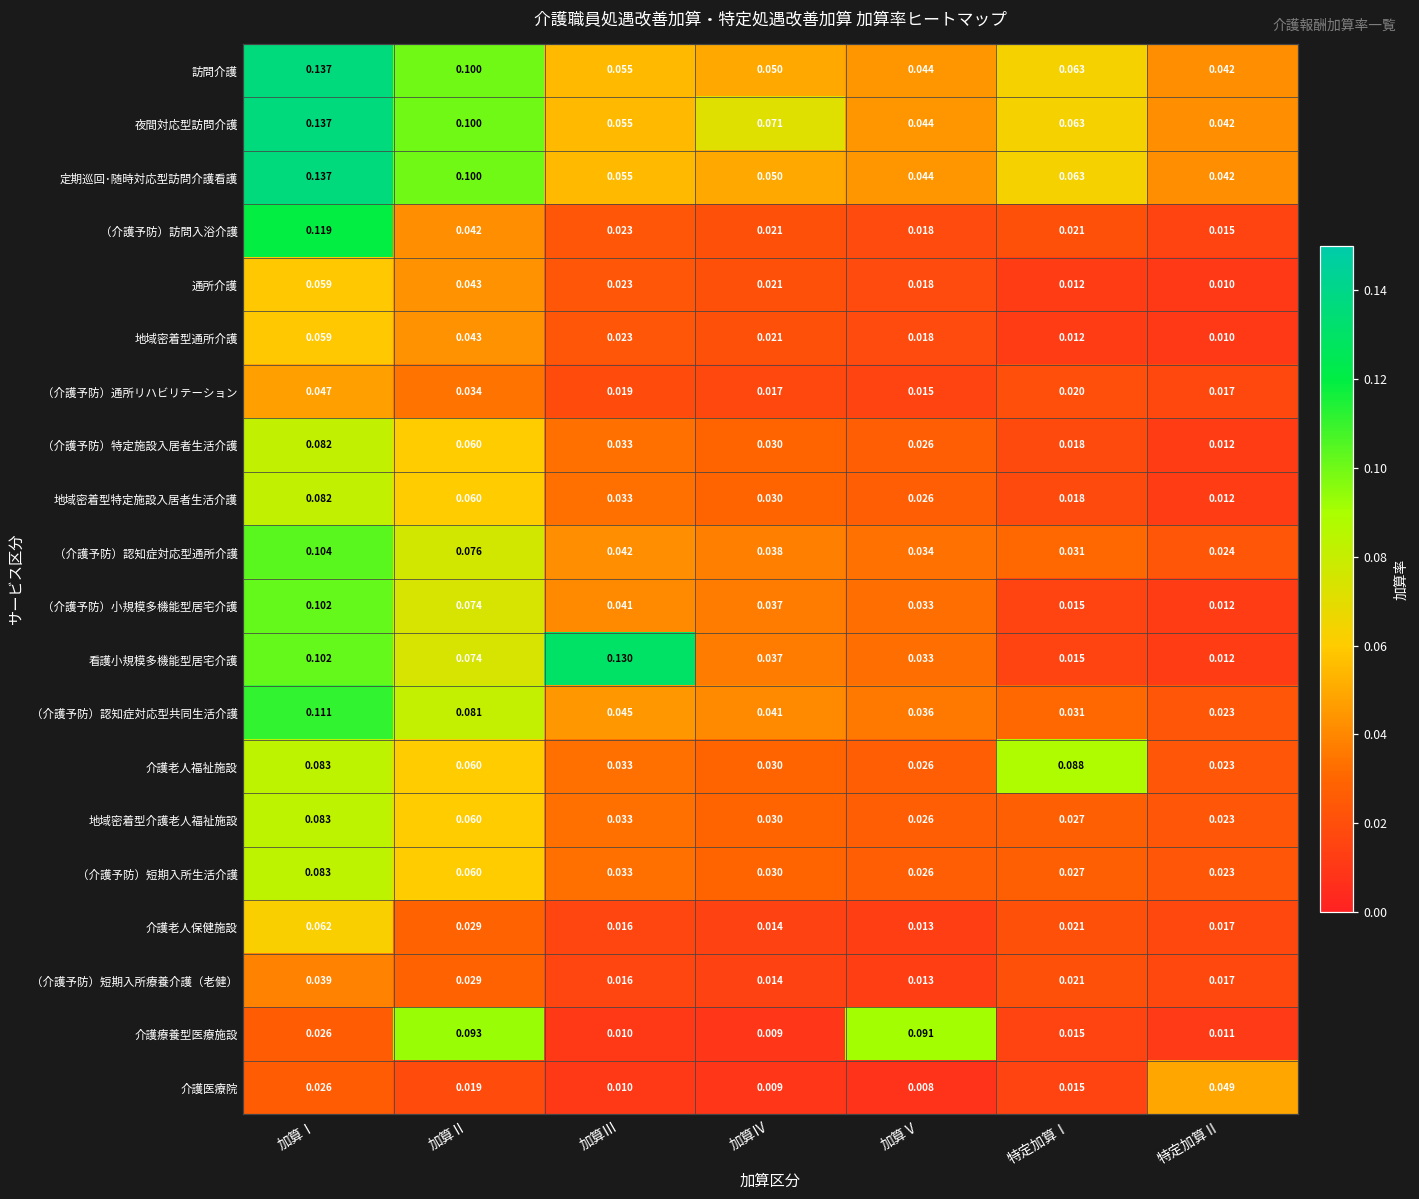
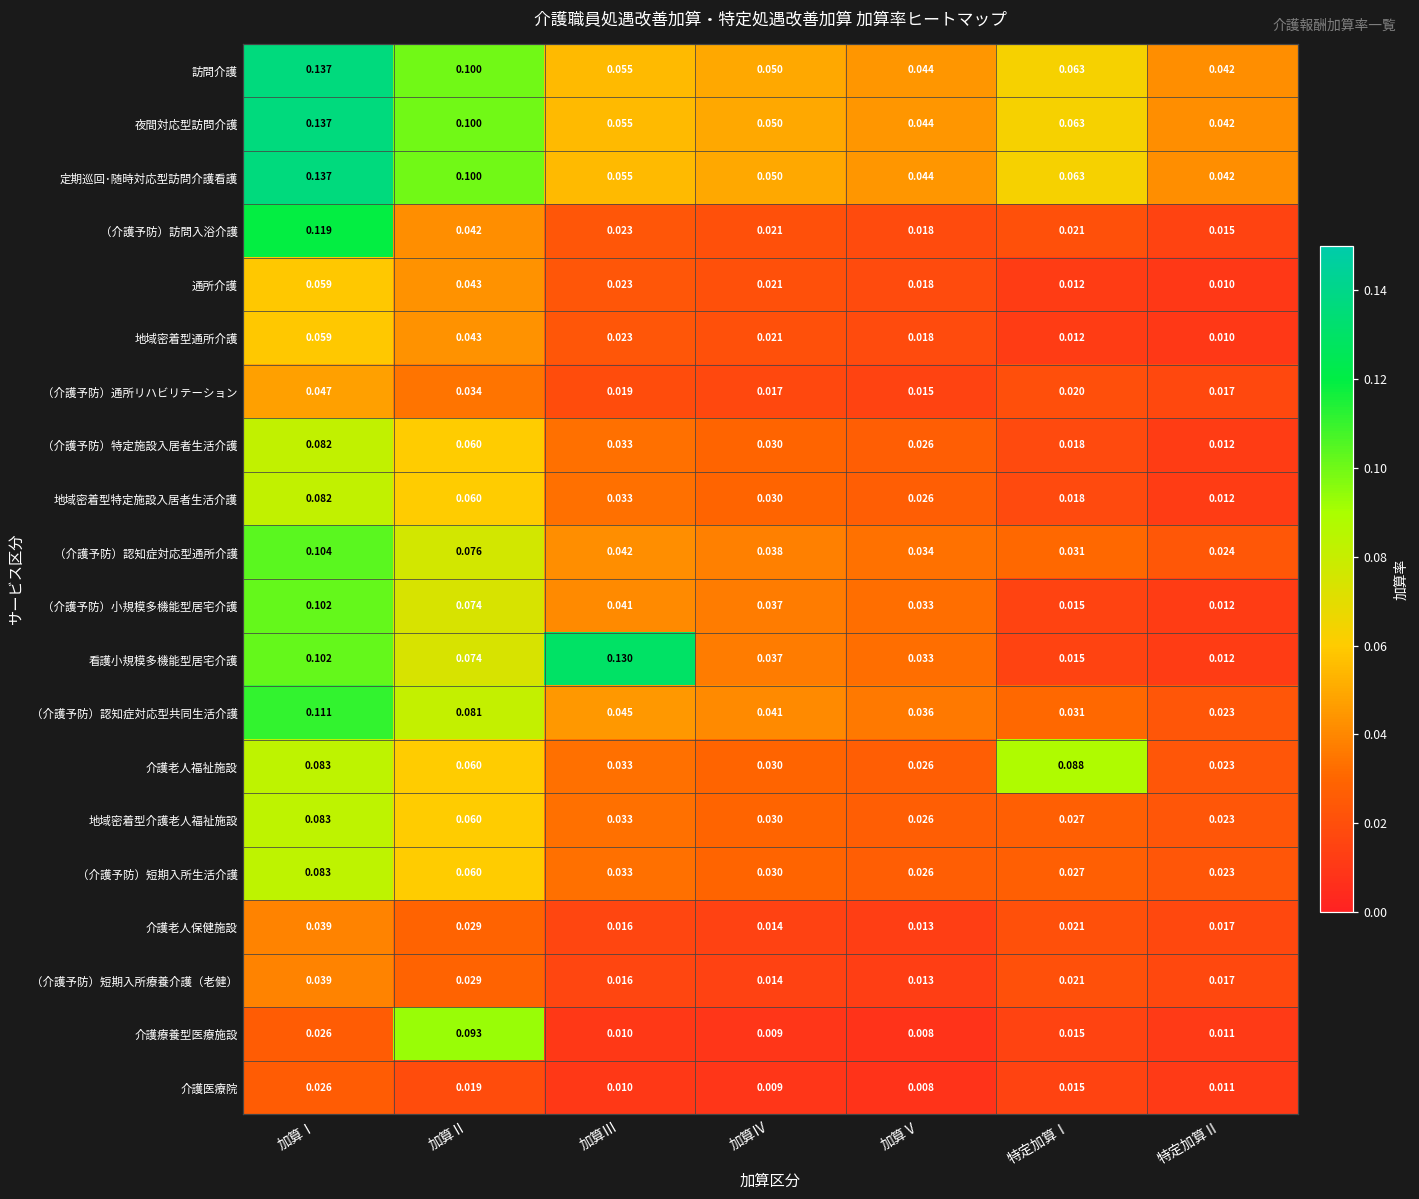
  {
    "訪問介護": {
      "加算Ⅰ": 0.137,
      "加算Ⅱ": 0.100,
      "加算Ⅲ": 0.055,
      "加算Ⅳ": 0.050,
      "加算Ⅴ": 0.044,
      "特定加算Ⅰ": 0.063,
      "特定加算Ⅱ": 0.042
    },
    "夜間対応型訪問介護": {
      "加算Ⅰ": 0.137,
      "加算Ⅱ": 0.100,
      "加算Ⅲ": 0.055,
-     "加算Ⅳ": 0.071,
+     "加算Ⅳ": 0.050,
      "加算Ⅴ": 0.044,
      "特定加算Ⅰ": 0.063,
      "特定加算Ⅱ": 0.042
    },
    "定期巡回･随時対応型訪問介護看護": {
      "加算Ⅰ": 0.137,
      "加算Ⅱ": 0.100,
      "加算Ⅲ": 0.055,
      "加算Ⅳ": 0.050,
      "加算Ⅴ": 0.044,
      "特定加算Ⅰ": 0.063,
      "特定加算Ⅱ": 0.042
    },
    "（介護予防）訪問入浴介護": {
      "加算Ⅰ": 0.119,
      "加算Ⅱ": 0.042,
      "加算Ⅲ": 0.023,
      "加算Ⅳ": 0.021,
      "加算Ⅴ": 0.018,
      "特定加算Ⅰ": 0.021,
      "特定加算Ⅱ": 0.015
    },
    "通所介護": {
      "加算Ⅰ": 0.059,
      "加算Ⅱ": 0.043,
      "加算Ⅲ": 0.023,
      "加算Ⅳ": 0.021,
      "加算Ⅴ": 0.018,
      "特定加算Ⅰ": 0.012,
      "特定加算Ⅱ": 0.010
    },
    "地域密着型通所介護": {
      "加算Ⅰ": 0.059,
      "加算Ⅱ": 0.043,
      "加算Ⅲ": 0.023,
      "加算Ⅳ": 0.021,
      "加算Ⅴ": 0.018,
      "特定加算Ⅰ": 0.012,
      "特定加算Ⅱ": 0.010
    },
    "（介護予防）通所リハビリテーション": {
      "加算Ⅰ": 0.047,
      "加算Ⅱ": 0.034,
      "加算Ⅲ": 0.019,
      "加算Ⅳ": 0.017,
      "加算Ⅴ": 0.015,
      "特定加算Ⅰ": 0.020,
      "特定加算Ⅱ": 0.017
    },
    "（介護予防）特定施設入居者生活介護": {
      "加算Ⅰ": 0.082,
      "加算Ⅱ": 0.060,
      "加算Ⅲ": 0.033,
      "加算Ⅳ": 0.030,
      "加算Ⅴ": 0.026,
      "特定加算Ⅰ": 0.018,
      "特定加算Ⅱ": 0.012
    },
    "地域密着型特定施設入居者生活介護": {
      "加算Ⅰ": 0.082,
      "加算Ⅱ": 0.060,
      "加算Ⅲ": 0.033,
      "加算Ⅳ": 0.030,
      "加算Ⅴ": 0.026,
      "特定加算Ⅰ": 0.018,
      "特定加算Ⅱ": 0.012
    },
    "（介護予防）認知症対応型通所介護": {
      "加算Ⅰ": 0.104,
      "加算Ⅱ": 0.076,
      "加算Ⅲ": 0.042,
      "加算Ⅳ": 0.038,
      "加算Ⅴ": 0.034,
      "特定加算Ⅰ": 0.031,
      "特定加算Ⅱ": 0.024
    },
    "（介護予防）小規模多機能型居宅介護": {
      "加算Ⅰ": 0.102,
      "加算Ⅱ": 0.074,
      "加算Ⅲ": 0.041,
      "加算Ⅳ": 0.037,
      "加算Ⅴ": 0.033,
      "特定加算Ⅰ": 0.015,
      "特定加算Ⅱ": 0.012
    },
    "看護小規模多機能型居宅介護": {
      "加算Ⅰ": 0.102,
      "加算Ⅱ": 0.074,
      "加算Ⅲ": 0.130,
      "加算Ⅳ": 0.037,
      "加算Ⅴ": 0.033,
      "特定加算Ⅰ": 0.015,
      "特定加算Ⅱ": 0.012
    },
    "（介護予防）認知症対応型共同生活介護": {
      "加算Ⅰ": 0.111,
      "加算Ⅱ": 0.081,
      "加算Ⅲ": 0.045,
      "加算Ⅳ": 0.041,
      "加算Ⅴ": 0.036,
      "特定加算Ⅰ": 0.031,
      "特定加算Ⅱ": 0.023
    },
    "介護老人福祉施設": {
      "加算Ⅰ": 0.083,
      "加算Ⅱ": 0.060,
      "加算Ⅲ": 0.033,
      "加算Ⅳ": 0.030,
      "加算Ⅴ": 0.026,
      "特定加算Ⅰ": 0.088,
      "特定加算Ⅱ": 0.023
    },
    "地域密着型介護老人福祉施設": {
      "加算Ⅰ": 0.083,
      "加算Ⅱ": 0.060,
      "加算Ⅲ": 0.033,
      "加算Ⅳ": 0.030,
      "加算Ⅴ": 0.026,
      "特定加算Ⅰ": 0.027,
      "特定加算Ⅱ": 0.023
    },
    "（介護予防）短期入所生活介護": {
      "加算Ⅰ": 0.083,
      "加算Ⅱ": 0.060,
      "加算Ⅲ": 0.033,
      "加算Ⅳ": 0.030,
      "加算Ⅴ": 0.026,
      "特定加算Ⅰ": 0.027,
      "特定加算Ⅱ": 0.023
    },
    "介護老人保健施設": {
-     "加算Ⅰ": 0.062,
+     "加算Ⅰ": 0.039,
      "加算Ⅱ": 0.029,
      "加算Ⅲ": 0.016,
      "加算Ⅳ": 0.014,
      "加算Ⅴ": 0.013,
      "特定加算Ⅰ": 0.021,
      "特定加算Ⅱ": 0.017
    },
    "（介護予防）短期入所療養介護（老健）": {
      "加算Ⅰ": 0.039,
      "加算Ⅱ": 0.029,
      "加算Ⅲ": 0.016,
      "加算Ⅳ": 0.014,
      "加算Ⅴ": 0.013,
      "特定加算Ⅰ": 0.021,
      "特定加算Ⅱ": 0.017
    },
    "介護療養型医療施設": {
      "加算Ⅰ": 0.026,
      "加算Ⅱ": 0.093,
      "加算Ⅲ": 0.010,
      "加算Ⅳ": 0.009,
-     "加算Ⅴ": 0.091,
+     "加算Ⅴ": 0.008,
      "特定加算Ⅰ": 0.015,
      "特定加算Ⅱ": 0.011
    },
    "介護医療院": {
      "加算Ⅰ": 0.026,
      "加算Ⅱ": 0.019,
      "加算Ⅲ": 0.010,
      "加算Ⅳ": 0.009,
      "加算Ⅴ": 0.008,
      "特定加算Ⅰ": 0.015,
-     "特定加算Ⅱ": 0.049
+     "特定加算Ⅱ": 0.011
    }
  }
